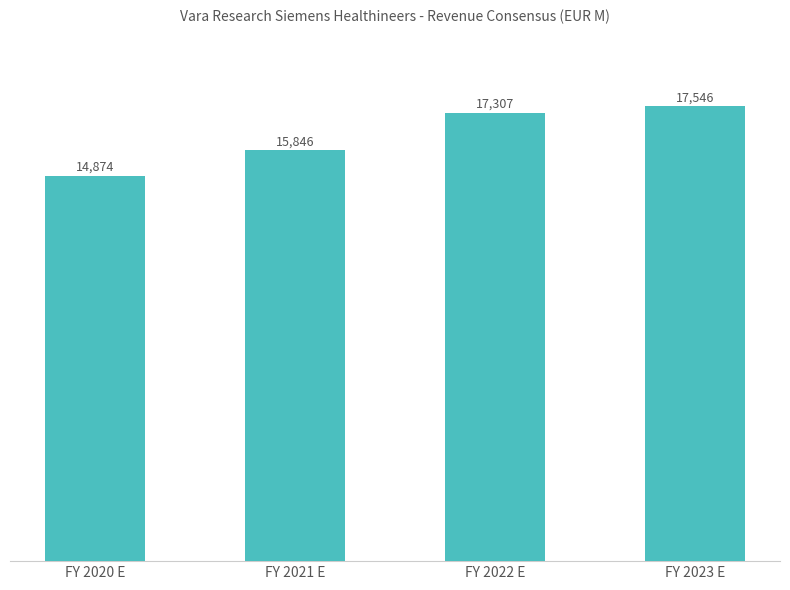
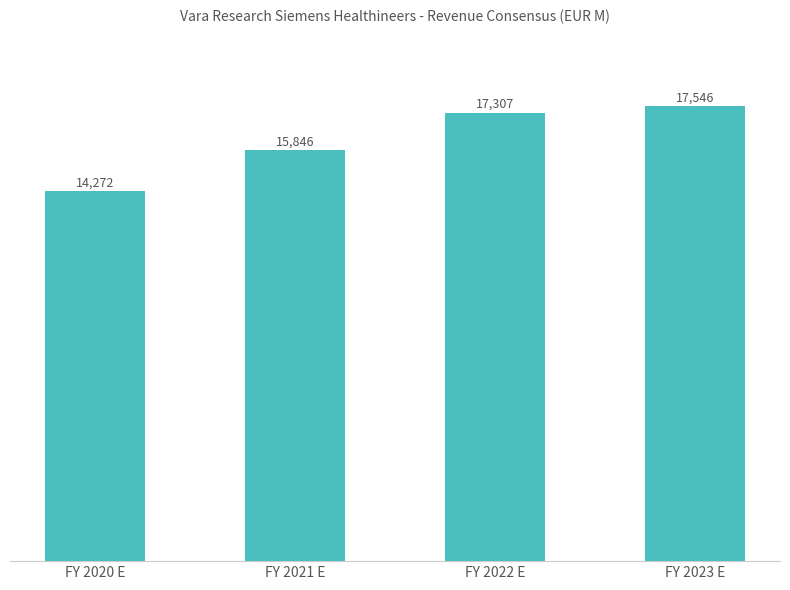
  {
-   "FY 2020 E": "14,874",
+   "FY 2020 E": "14,272",
    "FY 2021 E": "15,846",
    "FY 2022 E": "17,307",
    "FY 2023 E": "17,546"
  }
